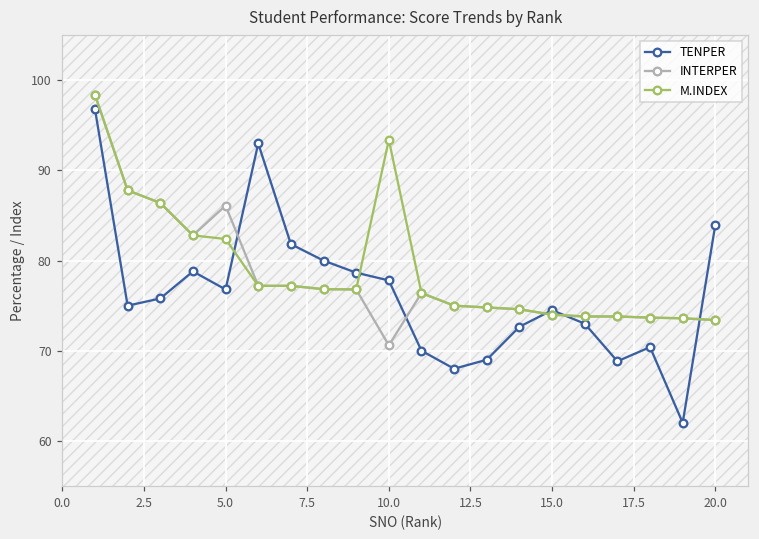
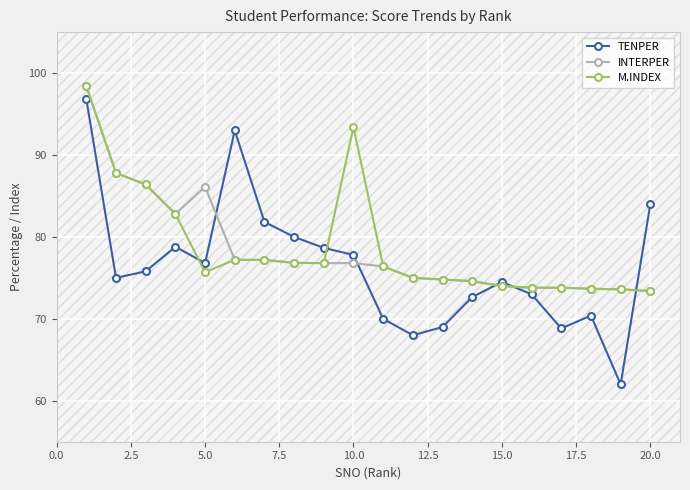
  {
    "TENPER": {
      "5.0": 77,
      "10.0": 78,
      "15.0": 75,
      "20.0": 84
    },
    "INTERPER": {
      "5.0": 86,
-     "10.0": 71
+     "10.0": 77
    },
    "M.INDEX": {
-     "5.0": 82,
+     "5.0": 76,
      "10.0": 93
    }
  }
